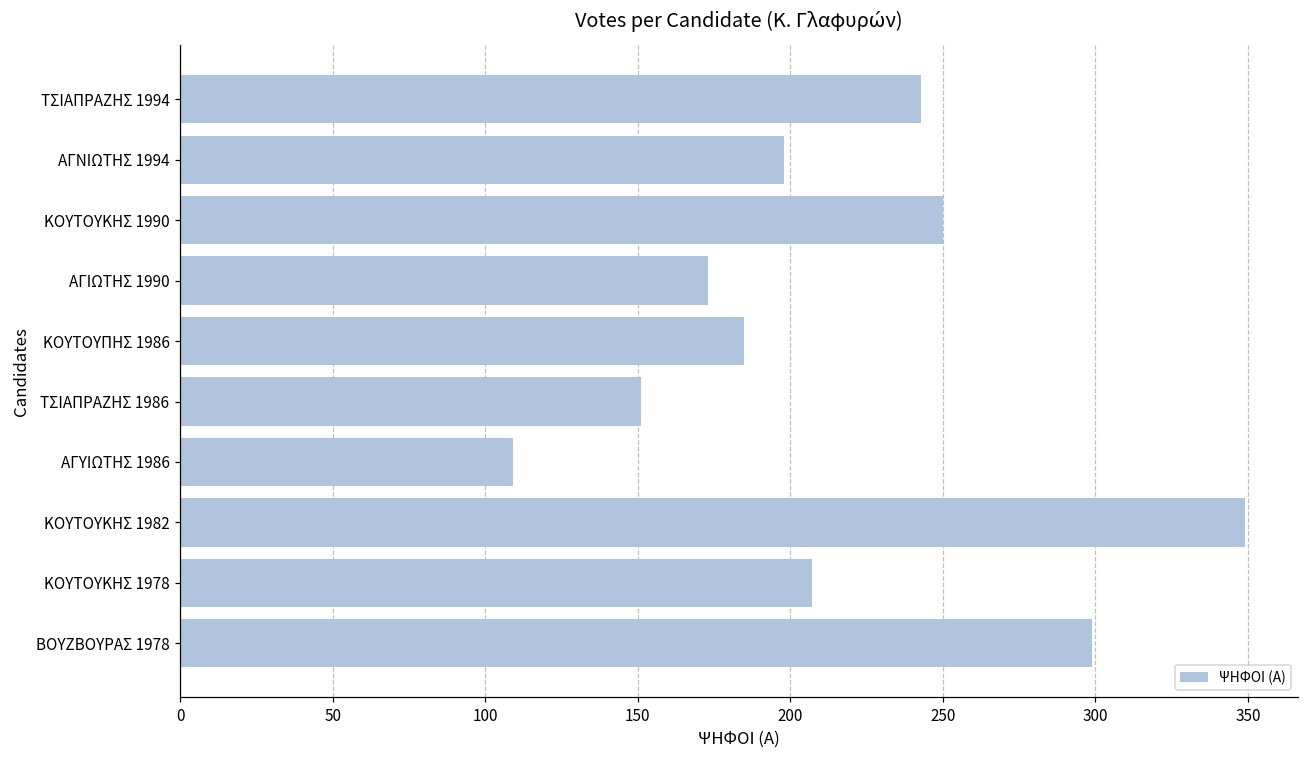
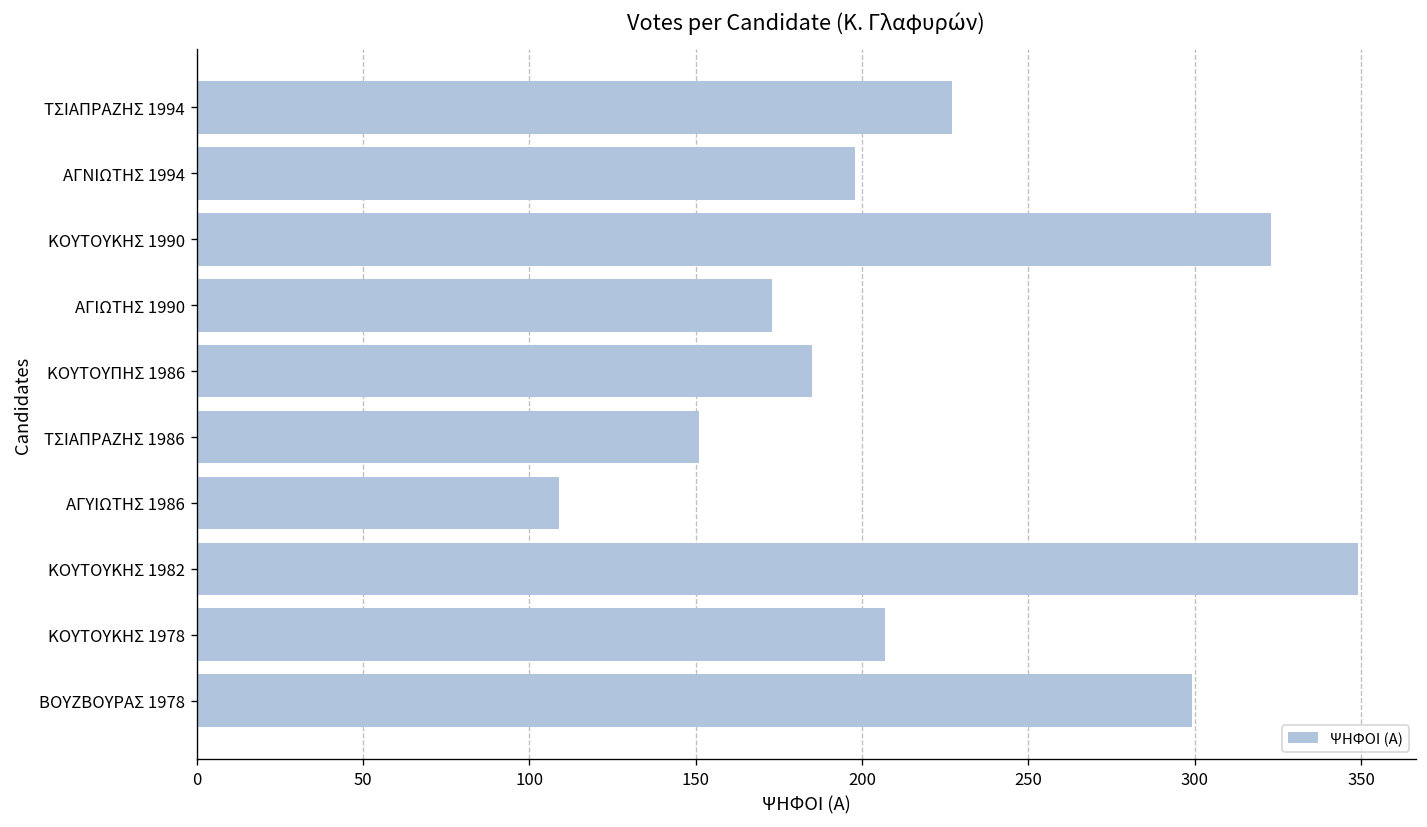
  {
-   "ΤΣΙΑΠΡΑΖΗΣ 1994": 243,
+   "ΤΣΙΑΠΡΑΖΗΣ 1994": 227,
    "ΑΓΝΙΩΤΗΣ 1994": 198,
-   "ΚΟΥΤΟΥΚΗΣ 1990": 250,
+   "ΚΟΥΤΟΥΚΗΣ 1990": 323,
    "ΑΓΙΩΤΗΣ 1990": 173,
    "ΚΟΥΤΟΥΠΗΣ 1986": 185,
    "ΤΣΙΑΠΡΑΖΗΣ 1986": 151,
    "ΑΓΥΙΩΤΗΣ 1986": 109,
    "ΚΟΥΤΟΥΚΗΣ 1982": 349,
    "ΚΟΥΤΟΥΚΗΣ 1978": 207,
    "ΒΟΥΖΒΟΥΡΑΣ 1978": 299
  }
